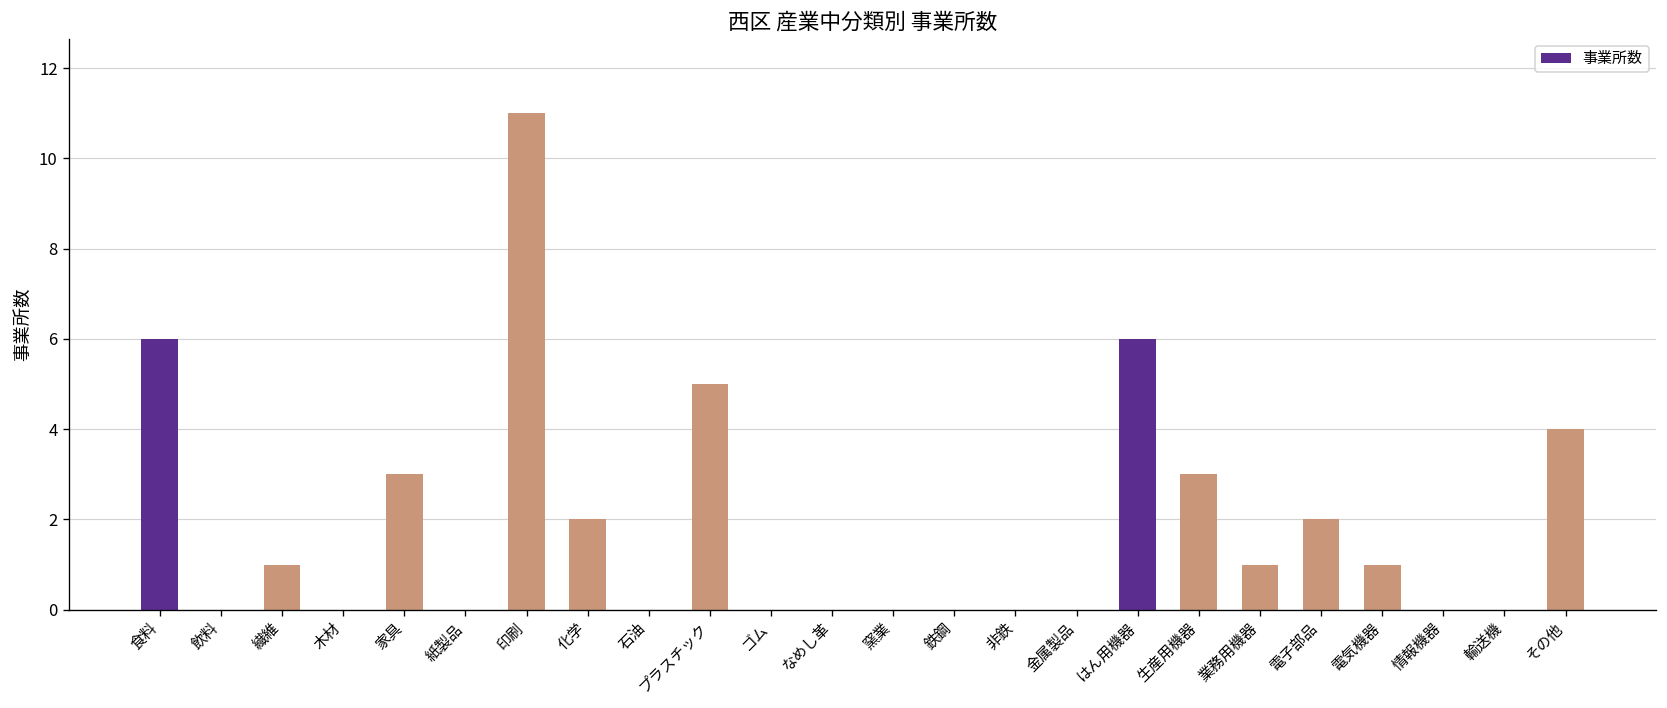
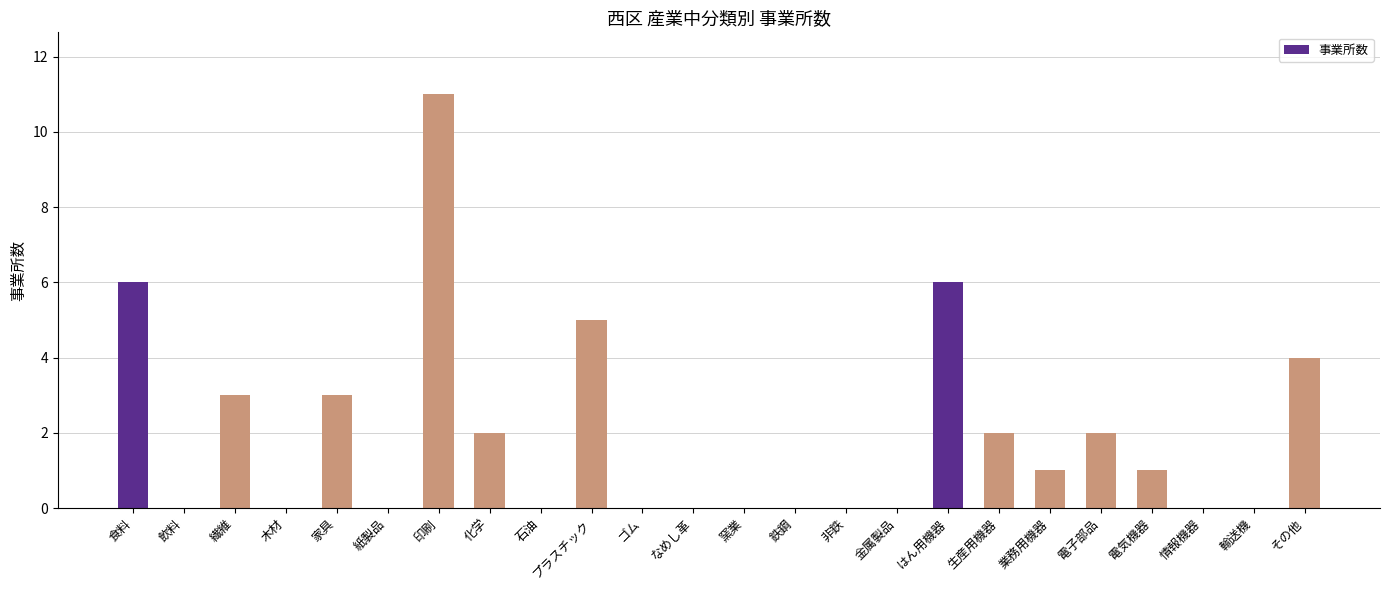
  {
    "食料": 6,
    "飲料": 0,
-   "繊維": 1,
+   "繊維": 3,
    "木材": 0,
    "家具": 3,
    "紙製品": 0,
    "印刷": 11,
    "化学": 2,
    "石油": 0,
    "プラスチック": 5,
    "ゴム": 0,
    "なめし革": 0,
    "窯業": 0,
    "鉄鋼": 0,
    "非鉄": 0,
    "金属製品": 0,
    "はん用機器": 6,
-   "生産用機器": 3,
+   "生産用機器": 2,
    "業務用機器": 1,
    "電子部品": 2,
    "電気機器": 1,
    "情報機器": 0,
    "輸送機": 0,
    "その他": 4
  }
